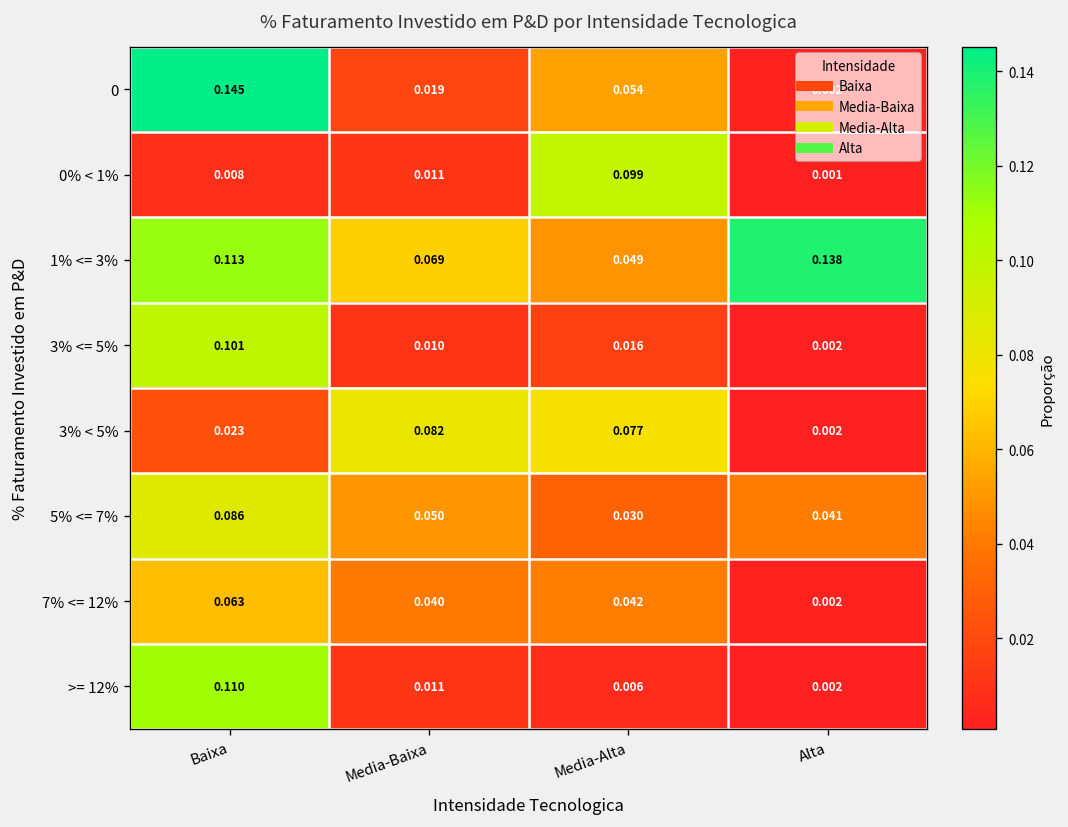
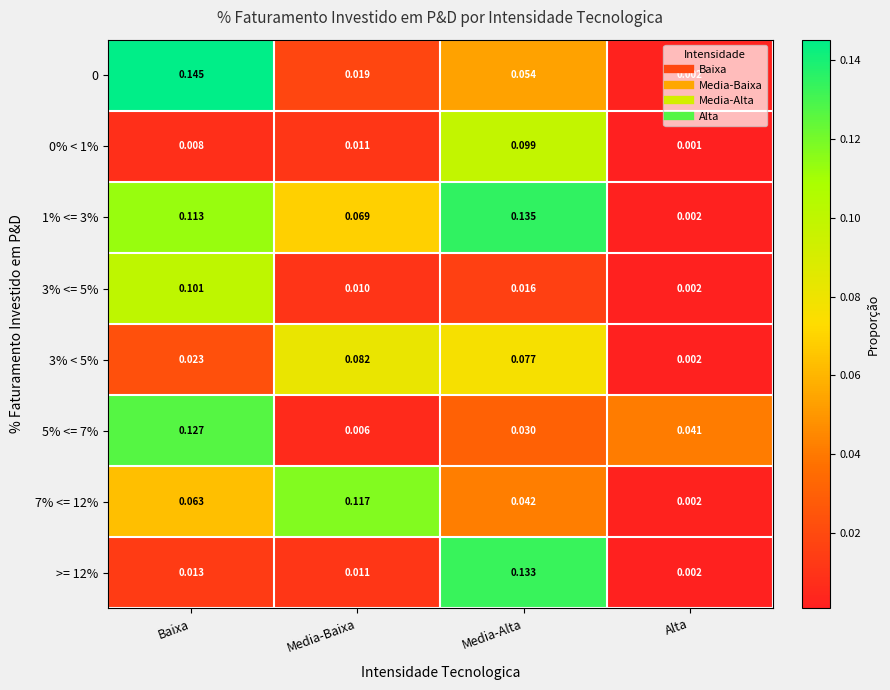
  {
    "0": {
      "Baixa": 0.145,
      "Media-Baixa": 0.019,
      "Media-Alta": 0.054
    },
    "0% < 1%": {
      "Baixa": 0.008,
      "Media-Baixa": 0.011,
      "Media-Alta": 0.099,
      "Alta": 0.001
    },
    "1% <= 3%": {
      "Baixa": 0.113,
      "Media-Baixa": 0.069,
-     "Media-Alta": 0.049,
-     "Alta": 0.138
+     "Media-Alta": 0.135,
+     "Alta": 0.002
    },
    "3% <= 5%": {
      "Baixa": 0.101,
      "Media-Baixa": 0.010,
      "Media-Alta": 0.016,
      "Alta": 0.002
    },
    "3% < 5%": {
      "Baixa": 0.023,
      "Media-Baixa": 0.082,
      "Media-Alta": 0.077,
      "Alta": 0.002
    },
    "5% <= 7%": {
-     "Baixa": 0.086,
-     "Media-Baixa": 0.050,
+     "Baixa": 0.127,
+     "Media-Baixa": 0.006,
      "Media-Alta": 0.030,
      "Alta": 0.041
    },
    "7% <= 12%": {
      "Baixa": 0.063,
-     "Media-Baixa": 0.040,
+     "Media-Baixa": 0.117,
      "Media-Alta": 0.042,
      "Alta": 0.002
    },
    ">= 12%": {
-     "Baixa": 0.110,
+     "Baixa": 0.013,
      "Media-Baixa": 0.011,
-     "Media-Alta": 0.006,
+     "Media-Alta": 0.133,
      "Alta": 0.002
    }
  }
